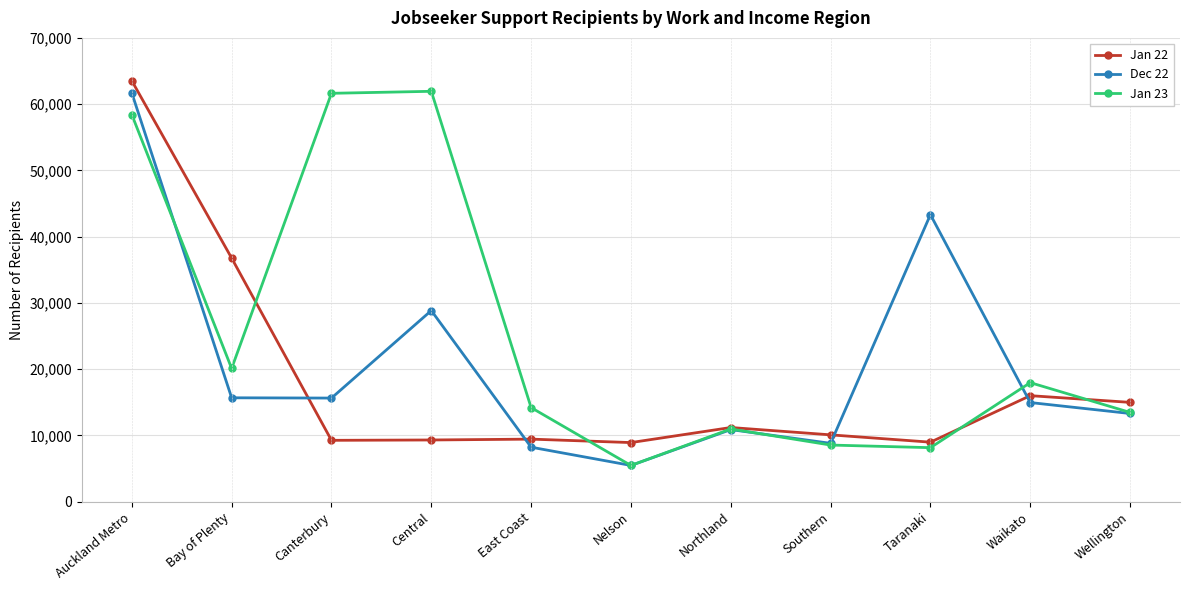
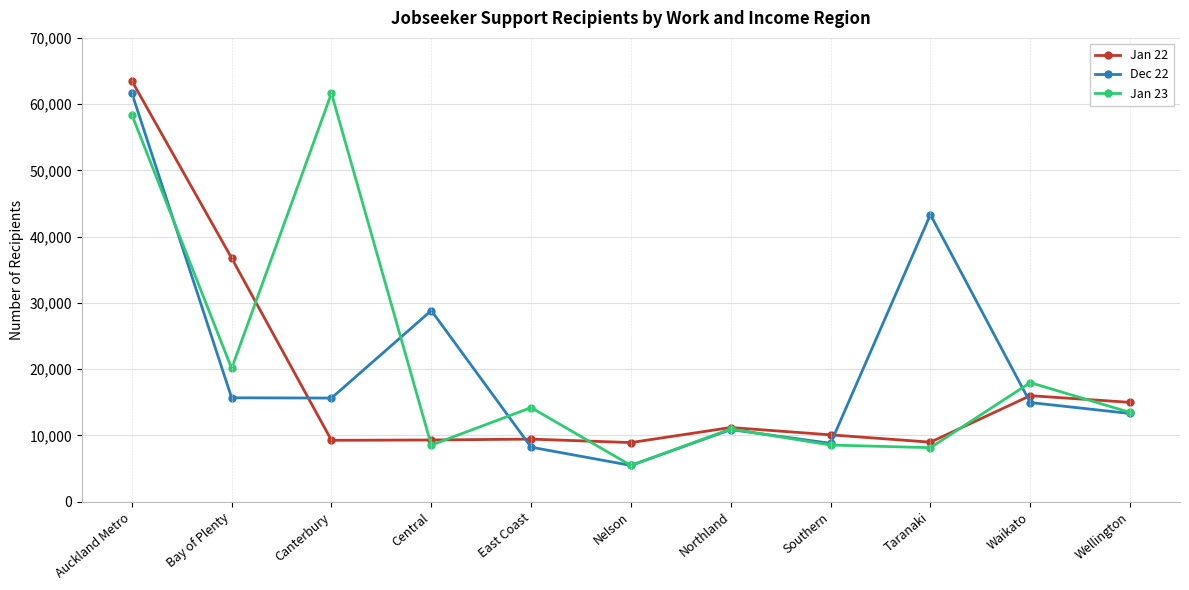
  {
    "Jan 22": {
      "Auckland Metro": "64,000",
      "Bay of Plenty": "37,000",
      "Canterbury": "9,000",
      "Central": "9,000",
      "East Coast": "9,000",
      "Nelson": "9,000",
      "Southern": "10,000",
      "Taranaki": "9,000",
      "Waikato": "16,000",
      "Wellington": "15,000"
    },
    "Dec 22": {
      "Auckland Metro": "62,000",
      "Bay of Plenty": "16,000",
      "Canterbury": "16,000",
      "Central": "29,000",
      "East Coast": "8,000",
      "Taranaki": "43,000",
      "Waikato": "15,000"
    },
    "Jan 23": {
      "Auckland Metro": "58,000",
      "Bay of Plenty": "20,000",
      "Canterbury": "62,000",
-     "Central": "62,000",
+     "Central": "9,000",
      "East Coast": "14,000",
      "Taranaki": "8,000",
      "Waikato": "18,000"
    }
  }
